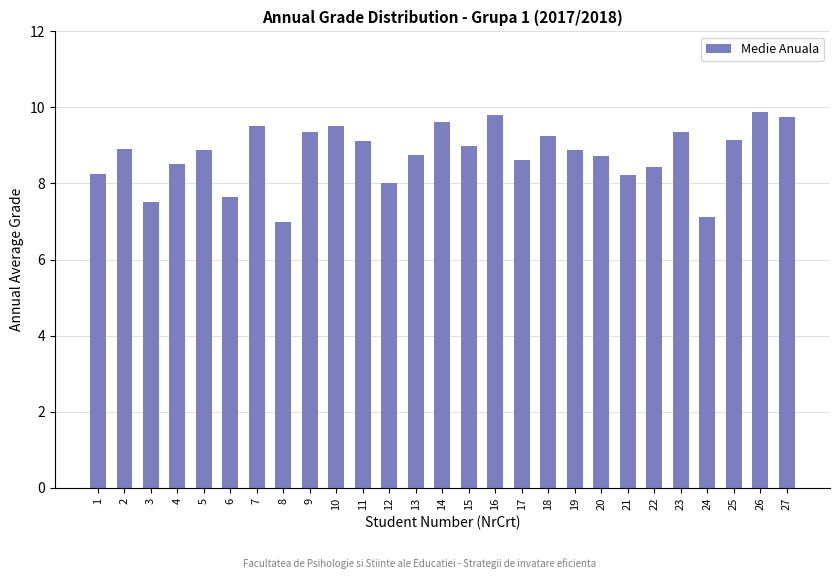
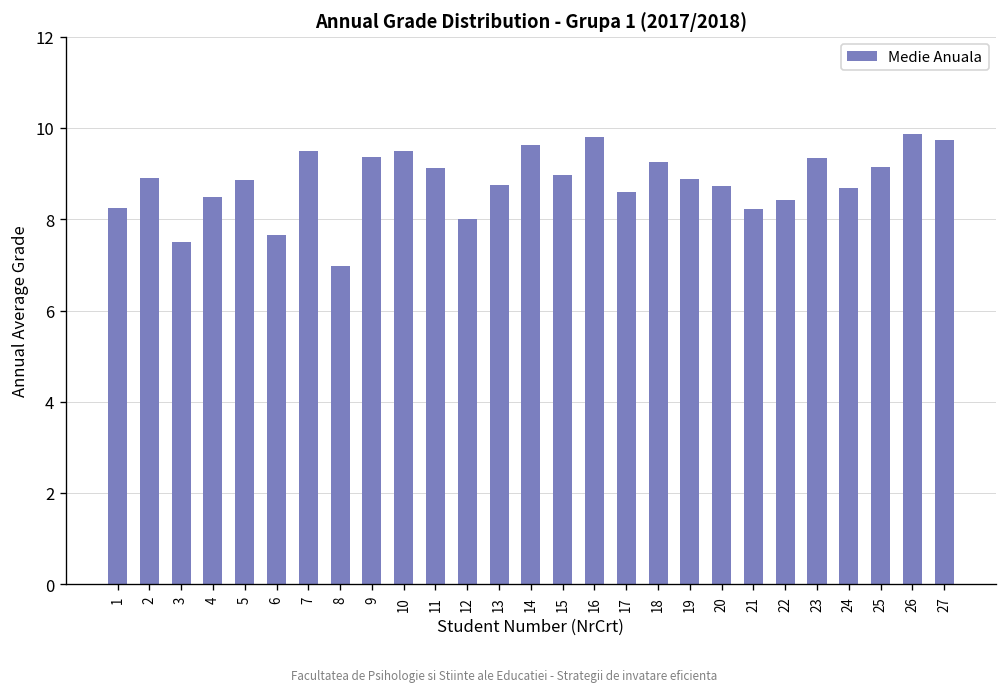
  {
    "1": 8.3,
    "2": 8.9,
    "3": 7.5,
    "4": 8.5,
    "5": 8.9,
    "6": 7.7,
    "7": 9.5,
    "8": 7.0,
    "9": 9.4,
    "10": 9.5,
    "11": 9.1,
    "12": 8.0,
    "13": 8.8,
    "14": 9.6,
    "15": 9.0,
    "16": 9.8,
    "17": 8.6,
    "18": 9.3,
    "19": 8.9,
    "20": 8.7,
    "21": 8.2,
    "22": 8.4,
    "23": 9.4,
-   "24": 7.1,
+   "24": 8.7,
    "25": 9.1,
    "26": 9.9,
    "27": 9.8
  }
